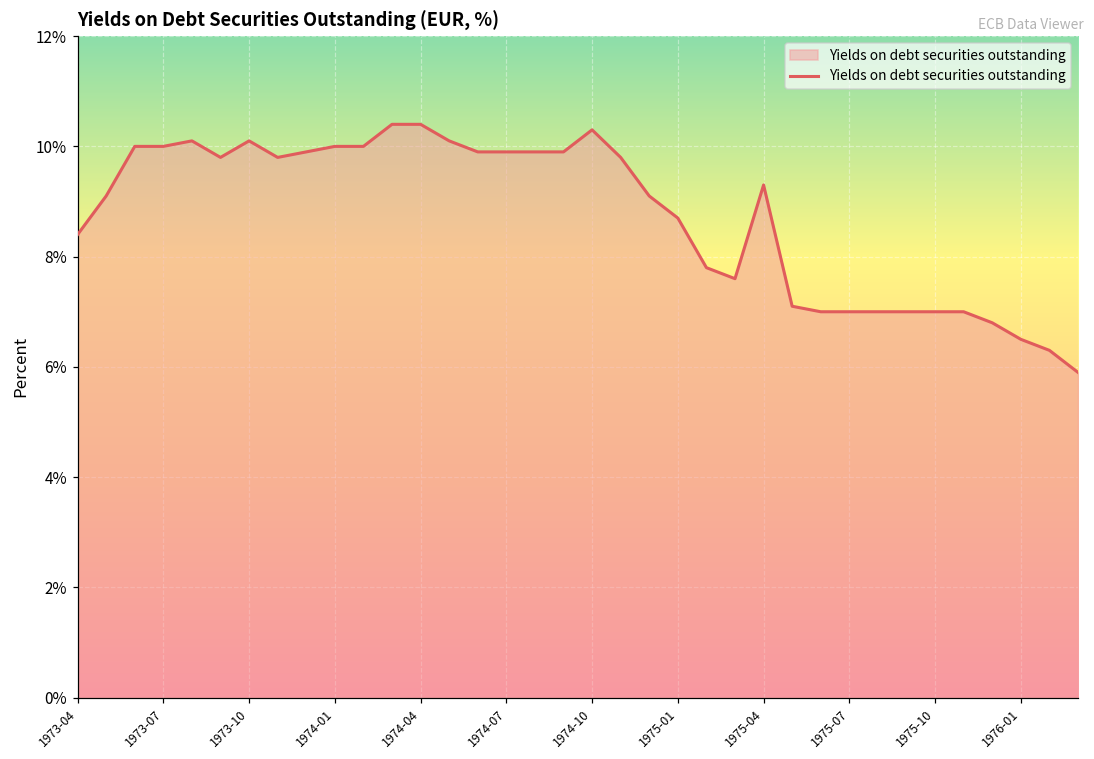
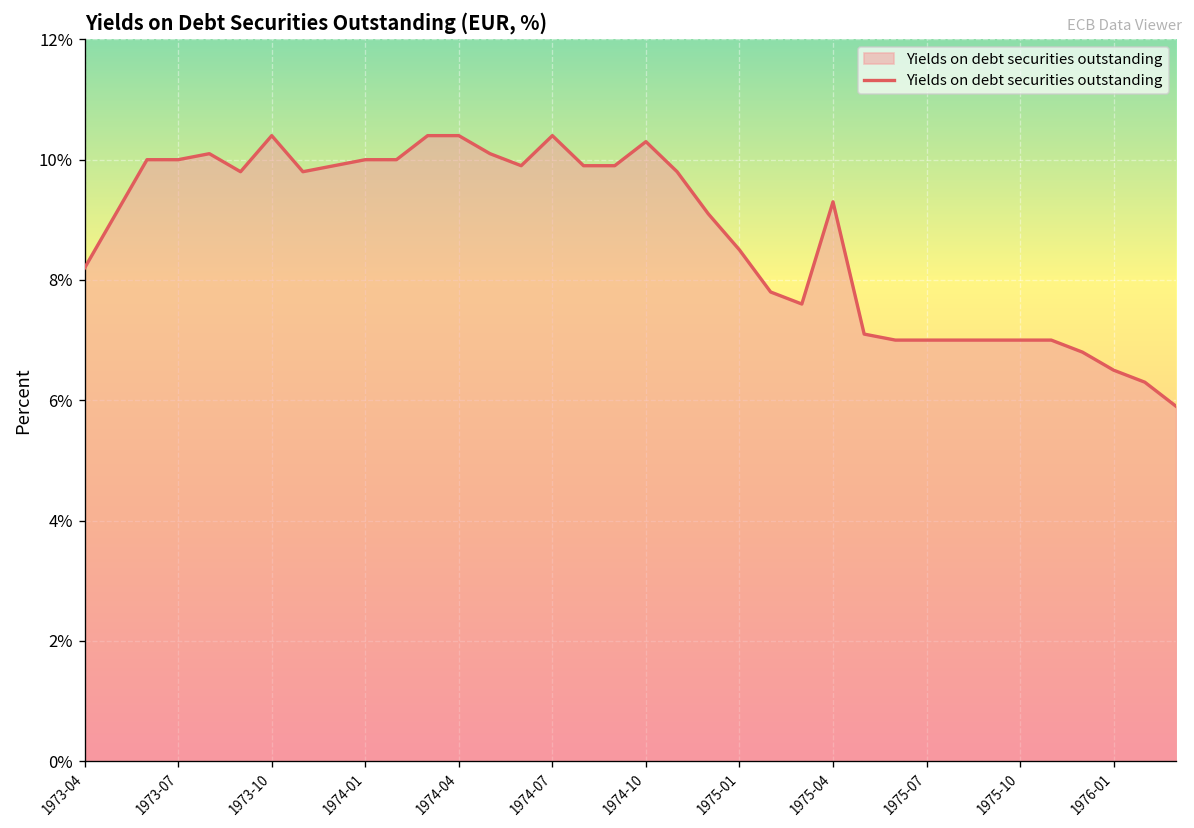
  {
-   "1973-04": "8.4%",
+   "1973-04": "8.2%",
    "1973-07": "10.0%",
-   "1973-10": "10.1%",
+   "1973-10": "10.4%",
    "1974-01": "10.0%",
    "1974-04": "10.4%",
-   "1974-07": "9.9%",
+   "1974-07": "10.4%",
    "1974-10": "10.3%",
-   "1975-01": "8.7%",
+   "1975-01": "8.5%",
    "1975-04": "9.3%",
    "1975-07": "7.0%",
    "1975-10": "7.0%",
    "1976-01": "6.5%"
  }
